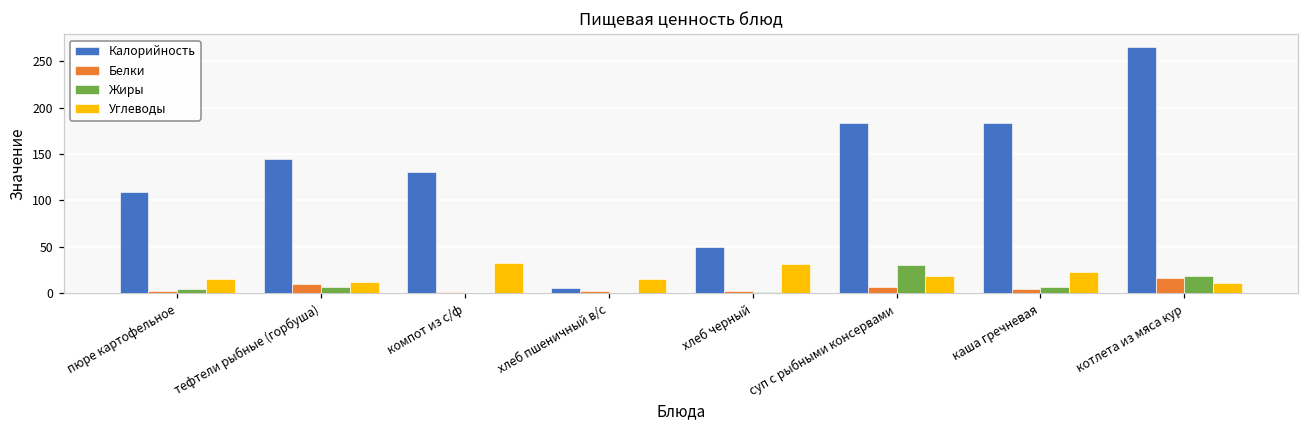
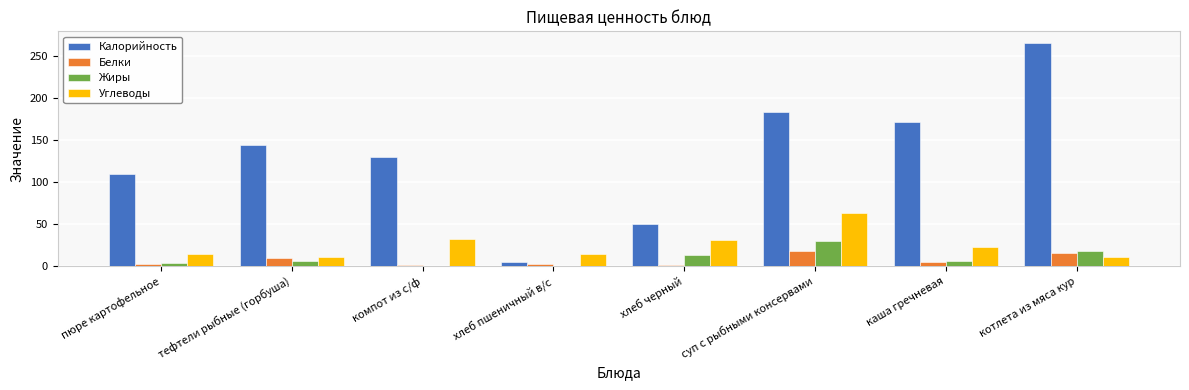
  {
    "Калорийность": {
      "пюре картофельное": 110,
      "тефтели рыбные (горбуша)": 140,
      "компот из с/ф": 130,
      "хлеб пшеничный в/с": 10,
      "хлеб черный": 50,
      "суп с рыбными консервами": 180,
-     "каша гречневая": 180,
+     "каша гречневая": 170,
      "котлета из мяса кур": 270
    },
    "Белки": {
      "тефтели рыбные (горбуша)": 10,
-     "суп с рыбными консервами": 10,
+     "суп с рыбными консервами": 20,
      "каша гречневая": 0,
      "котлета из мяса кур": 20
    },
    "Жиры": {
      "пюре картофельное": 0,
      "тефтели рыбные (горбуша)": 10,
      "компот из с/ф": 0,
-     "хлеб черный": 0,
+     "хлеб черный": 10,
      "суп с рыбными консервами": 30,
      "каша гречневая": 10,
      "котлета из мяса кур": 20
    },
    "Углеводы": {
      "пюре картофельное": 10,
      "тефтели рыбные (горбуша)": 10,
      "компот из с/ф": 30,
      "хлеб пшеничный в/с": 20,
      "хлеб черный": 30,
-     "суп с рыбными консервами": 20,
+     "суп с рыбными консервами": 60,
      "каша гречневая": 20,
      "котлета из мяса кур": 10
    }
  }
